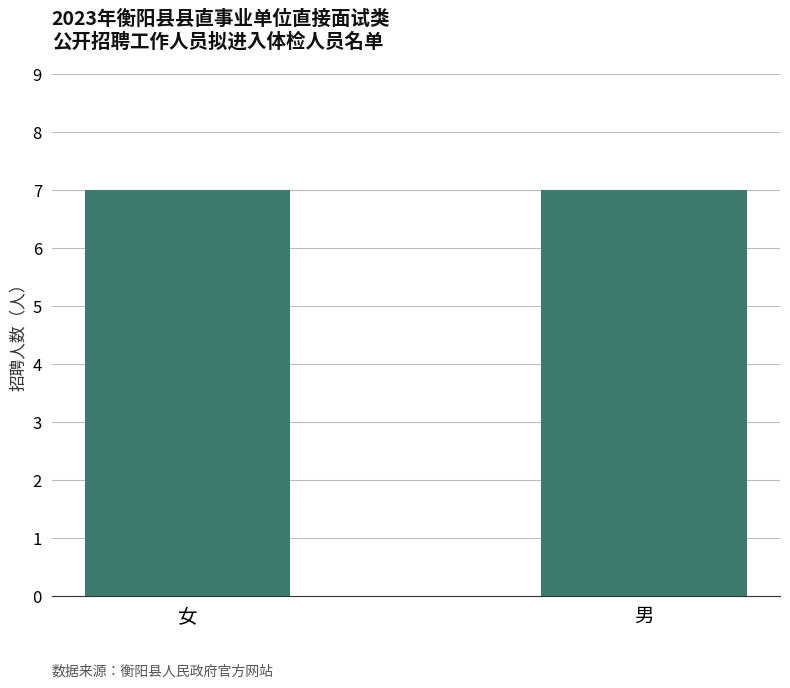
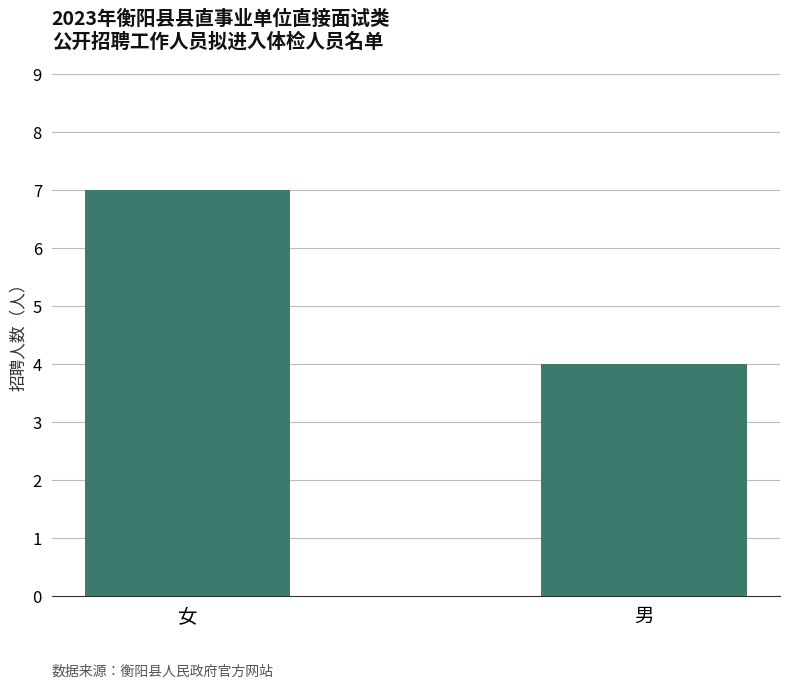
  {
    "女": 7,
-   "男": 7
+   "男": 4
  }
